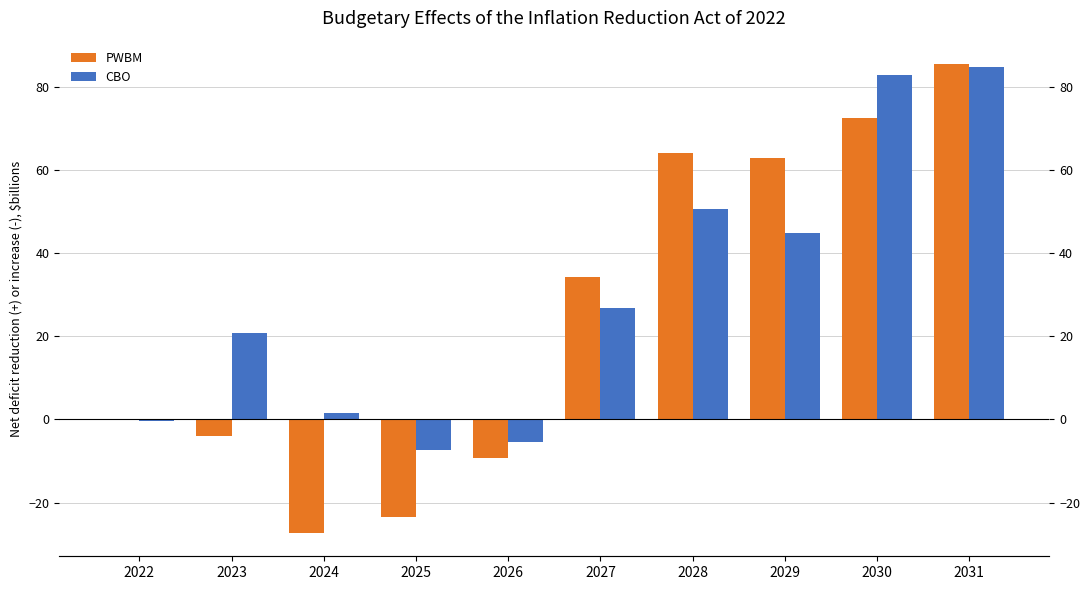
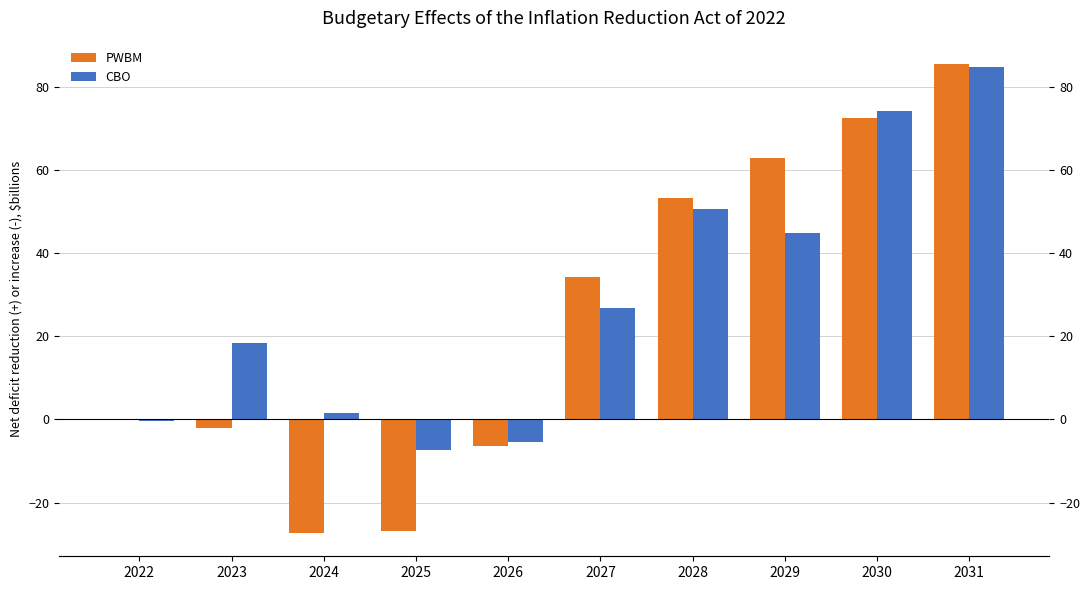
  {
    "PWBM": {
      "2022": 0,
-     "2023": -4,
+     "2023": -2,
      "2024": -27,
-     "2025": -24,
-     "2026": -9,
+     "2025": -27,
+     "2026": -7,
      "2027": 34,
-     "2028": 64,
+     "2028": 53,
      "2029": 63,
      "2030": 73,
      "2031": 86
    },
    "CBO": {
-     "2023": 21,
+     "2023": 19,
      "2024": 2,
      "2025": -7,
      "2026": -5,
      "2027": 27,
      "2028": 51,
      "2029": 45,
-     "2030": 83,
+     "2030": 74,
      "2031": 85
    }
  }
